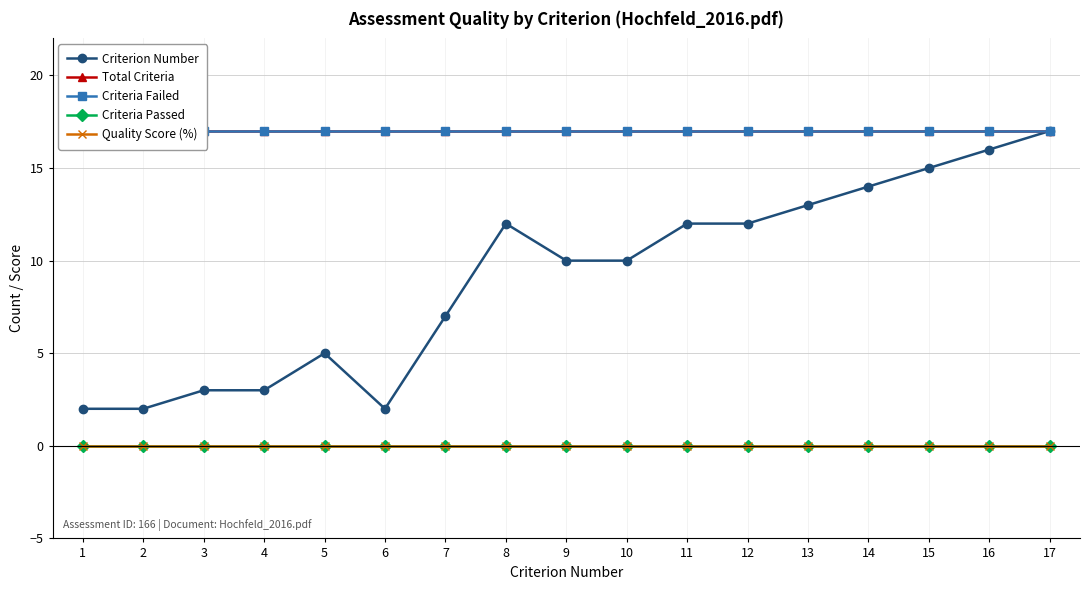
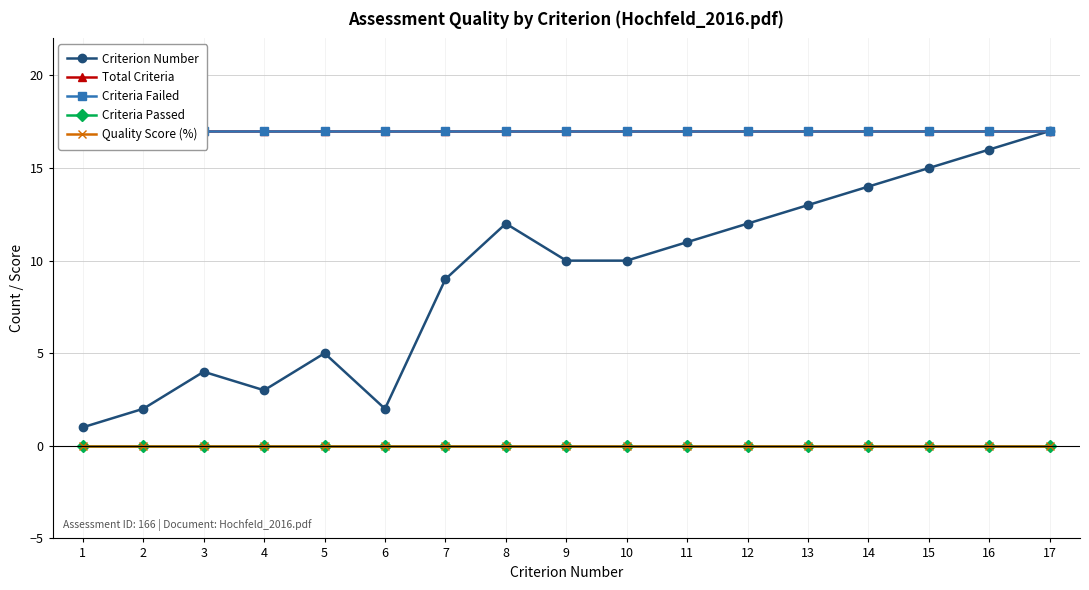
  {
    "Criterion Number": {
-     "1": 2,
+     "1": 1,
      "2": 2,
-     "3": 3,
+     "3": 4,
      "4": 3,
      "5": 5,
      "6": 2,
-     "7": 7,
+     "7": 9,
      "8": 12,
      "9": 10,
      "10": 10,
-     "11": 12,
+     "11": 11,
      "12": 12,
      "13": 13,
      "14": 14,
      "15": 15,
      "16": 16
    },
    "Criteria Failed": {
      "4": 17,
      "5": 17,
      "6": 17,
      "7": 17,
      "8": 17,
      "9": 17,
      "10": 17,
      "11": 17,
      "12": 17,
      "13": 17,
      "14": 17,
      "15": 17,
      "16": 17
    },
    "Quality Score (%)": {
      "1": 0,
      "2": 0,
      "3": 0,
      "4": 0,
      "5": 0,
      "6": 0,
      "7": 0,
      "8": 0,
      "9": 0,
      "10": 0,
      "11": 0,
      "12": 0,
      "13": 0,
      "14": 0,
      "15": 0,
      "16": 0,
      "17": 0
    }
  }
